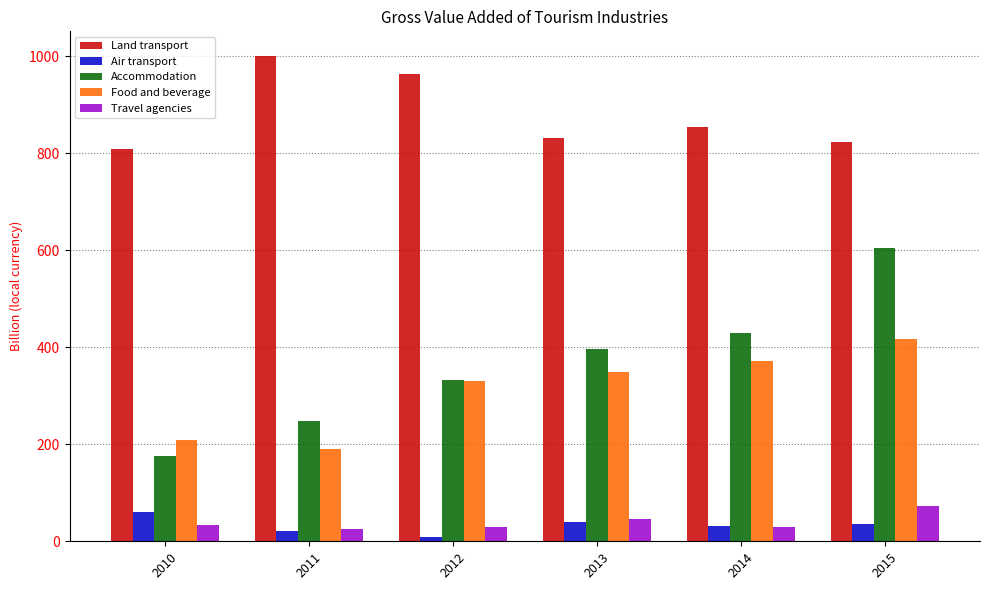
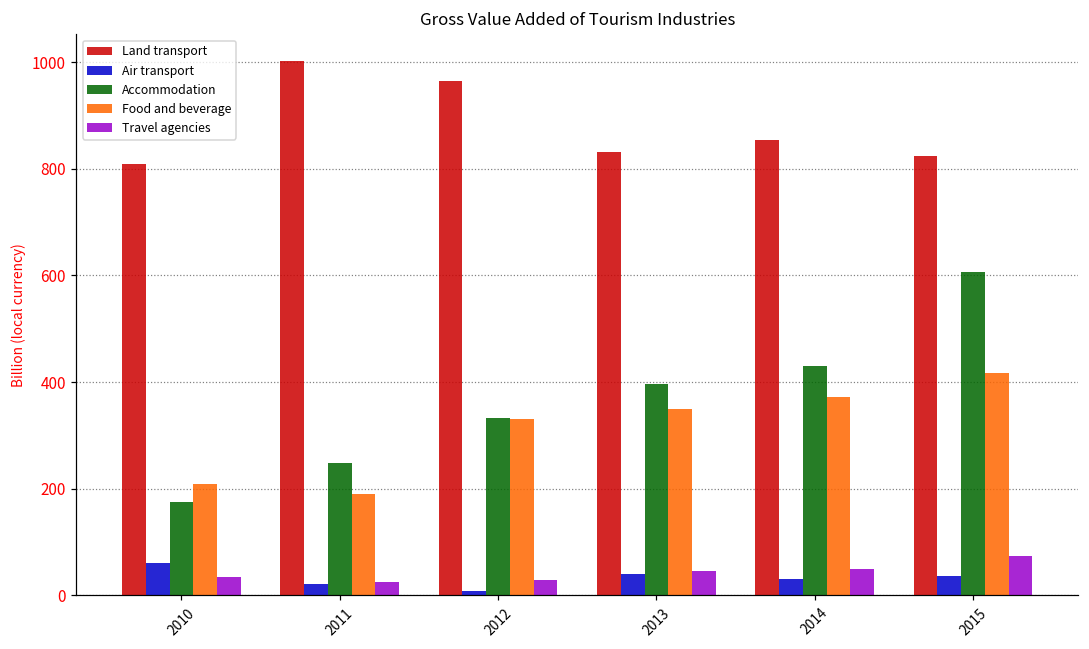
  {
    "Land transport": {
      "2010": 810,
      "2011": 1000,
      "2012": 960,
      "2013": 830,
      "2014": 850,
      "2015": 820
    },
    "Air transport": {
      "2010": 60,
      "2011": 20,
      "2012": 10,
      "2013": 40,
      "2014": 30,
      "2015": 40
    },
    "Accommodation": {
      "2010": 180,
      "2011": 250,
      "2012": 330,
      "2013": 400,
      "2014": 430,
      "2015": 610
    },
    "Food and beverage": {
      "2010": 210,
      "2011": 190,
      "2012": 330,
      "2013": 350,
      "2014": 370,
      "2015": 420
    },
    "Travel agencies": {
      "2010": 30,
      "2011": 20,
      "2012": 30,
      "2013": 40,
-     "2014": 30,
+     "2014": 50,
      "2015": 70
    }
  }
